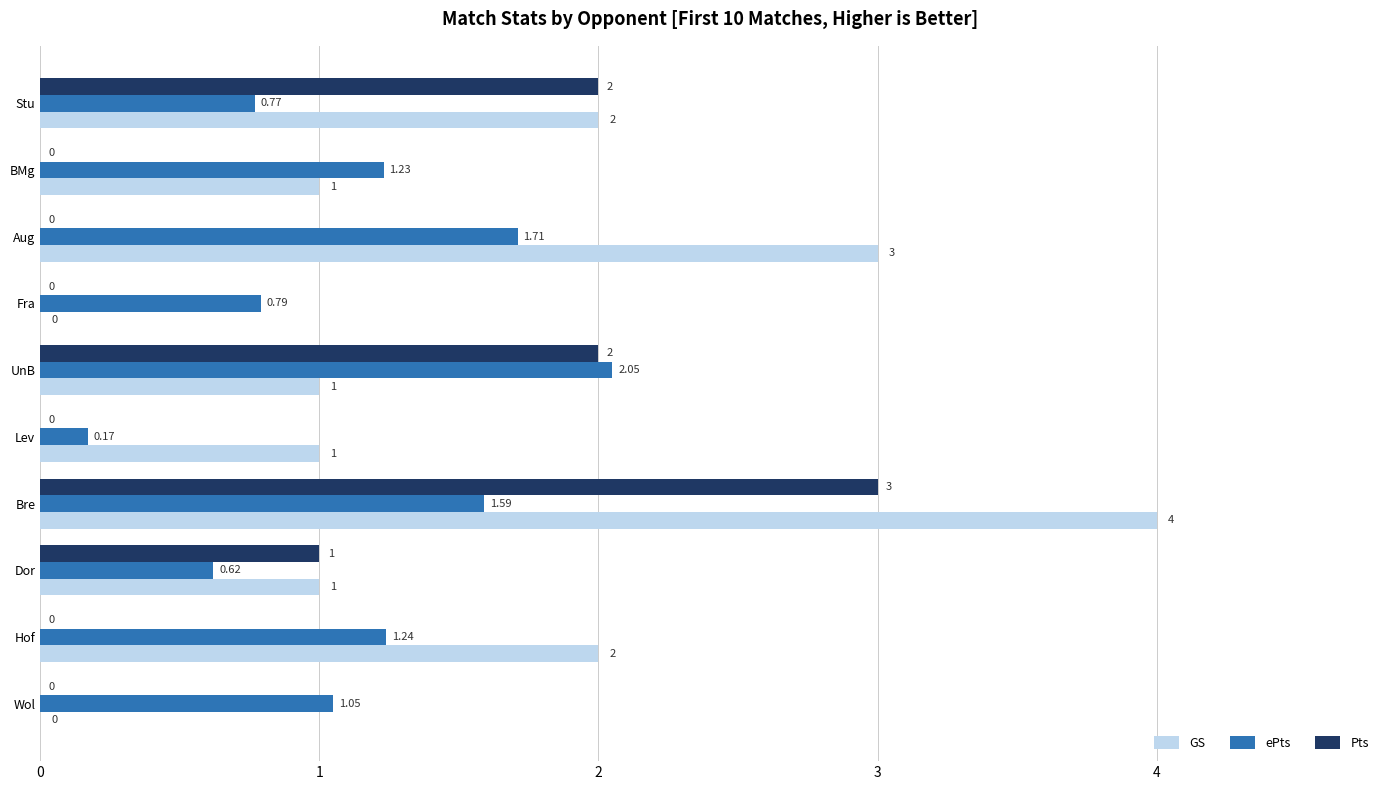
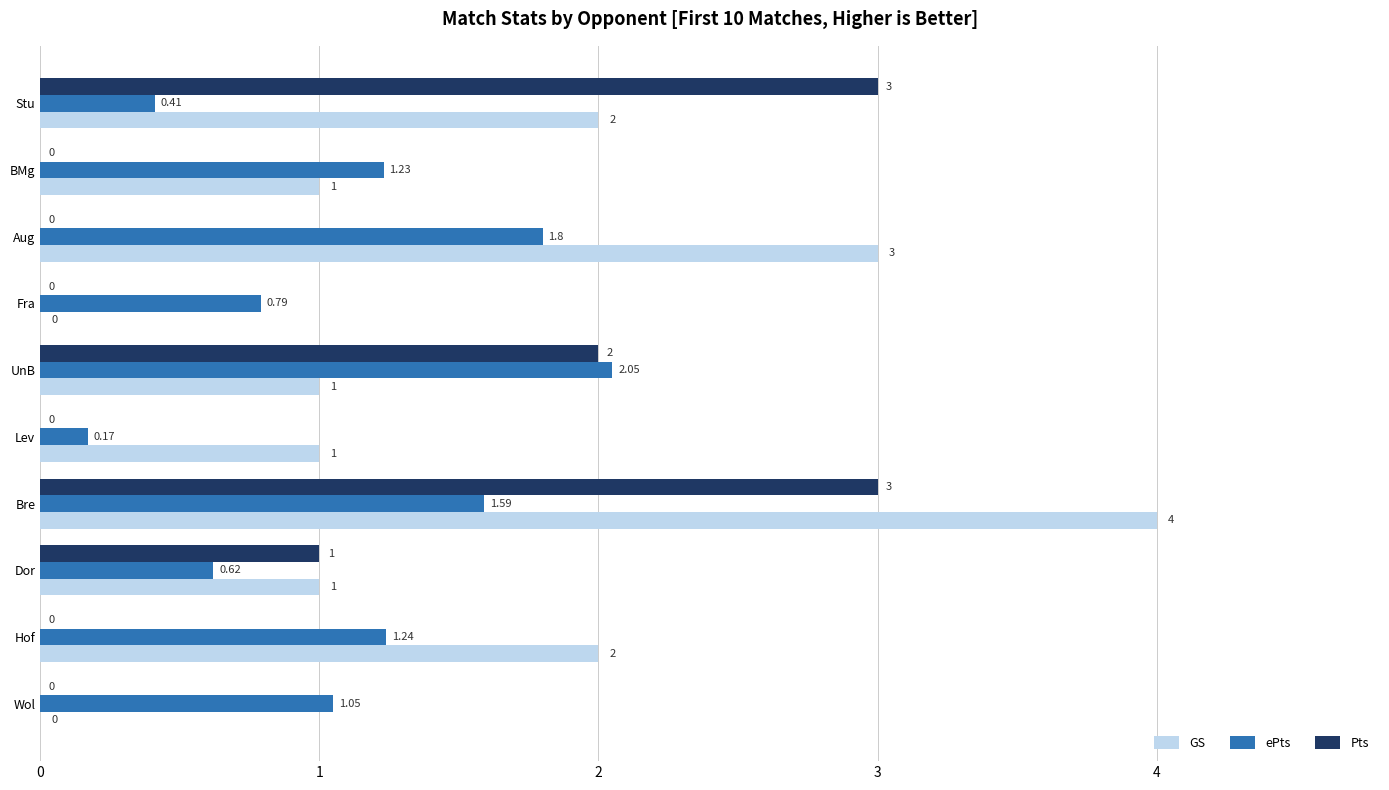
  {
    "GS": {
      "Stu": 2,
      "BMg": 1,
      "Aug": 3,
      "Fra": 0,
      "UnB": 1,
      "Lev": 1,
      "Bre": 4,
      "Dor": 1,
      "Hof": 2,
      "Wol": 0
    },
    "ePts": {
-     "Stu": 0.77,
+     "Stu": 0.41,
      "BMg": 1.23,
-     "Aug": 1.71,
+     "Aug": 1.8,
      "Fra": 0.79,
      "UnB": 2.05,
      "Lev": 0.17,
      "Bre": 1.59,
      "Dor": 0.62,
      "Hof": 1.24,
      "Wol": 1.05
    },
    "Pts": {
-     "Stu": 2,
+     "Stu": 3,
      "BMg": 0,
      "Aug": 0,
      "Fra": 0,
      "UnB": 2,
      "Lev": 0,
      "Bre": 3,
      "Dor": 1,
      "Hof": 0,
      "Wol": 0
    }
  }
